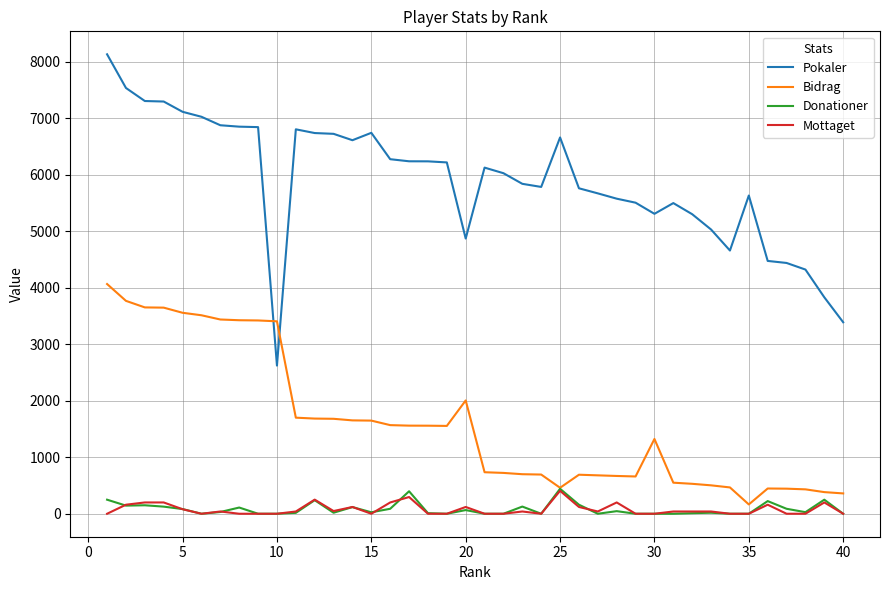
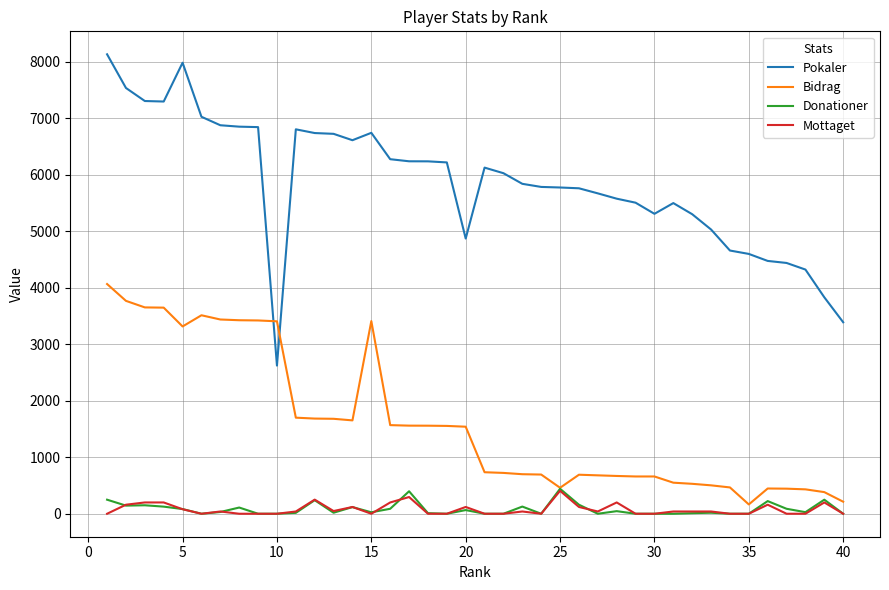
  {
    "Pokaler": {
-     "5": 7100,
+     "5": 8000,
      "10": 2600,
      "15": 6700,
      "20": 4900,
-     "25": 6700,
+     "25": 5800,
      "30": 5300,
-     "35": 5600,
+     "35": 4600,
      "40": 3400
    },
    "Bidrag": {
-     "5": 3600,
+     "5": 3300,
      "10": 3400,
-     "15": 1600,
-     "20": 2000,
-     "30": 1300,
+     "15": 3400,
+     "20": 1500,
+     "30": 700,
      "35": 200,
-     "40": 400
+     "40": 200
    },
    "Donationer": {
      "20": 100
    },
    "Mottaget": {
      "20": 100
    }
  }
